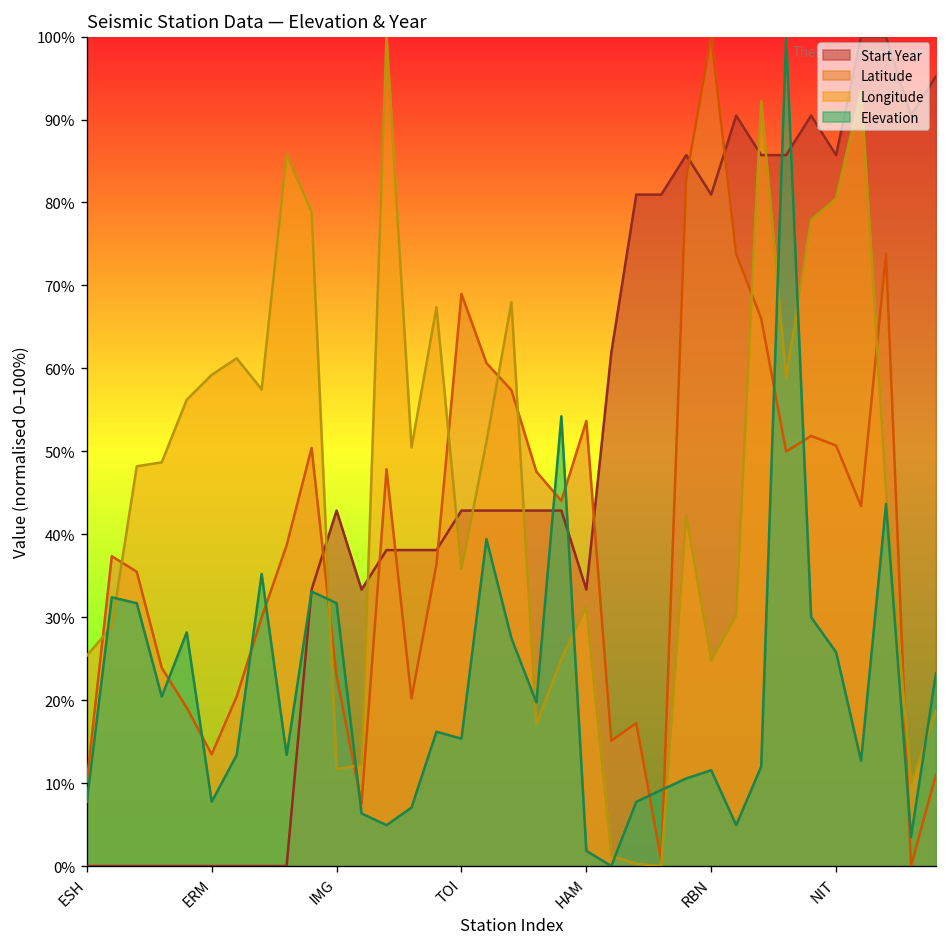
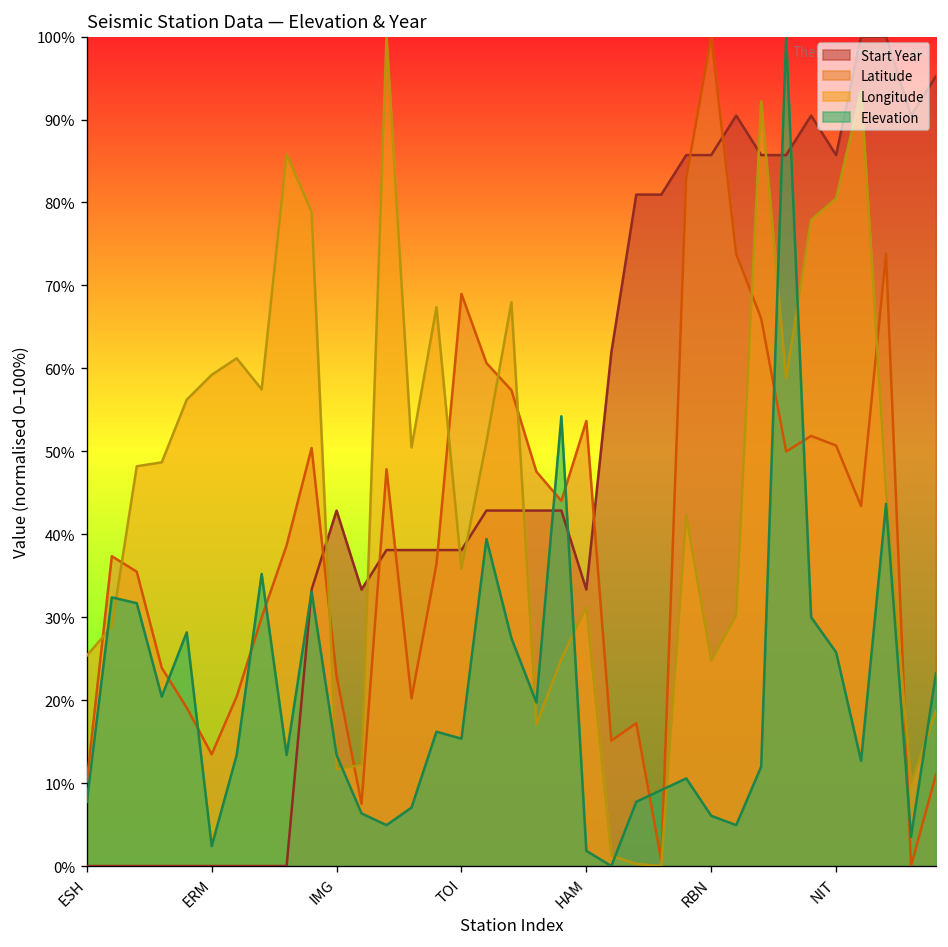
  {
    "Start Year": {
      "ESH": "0%",
      "ERM": "0%",
      "IMG": "43%",
-     "TOI": "43%",
+     "TOI": "38%",
      "HAM": "33%",
-     "RBN": "81%",
+     "RBN": "86%",
      "NIT": "86%"
    },
    "Elevation": {
      "ESH": "8%",
-     "ERM": "8%",
-     "IMG": "32%",
+     "ERM": "2%",
+     "IMG": "13%",
      "TOI": "15%",
      "HAM": "2%",
-     "RBN": "12%",
+     "RBN": "6%",
      "NIT": "26%"
    }
  }
